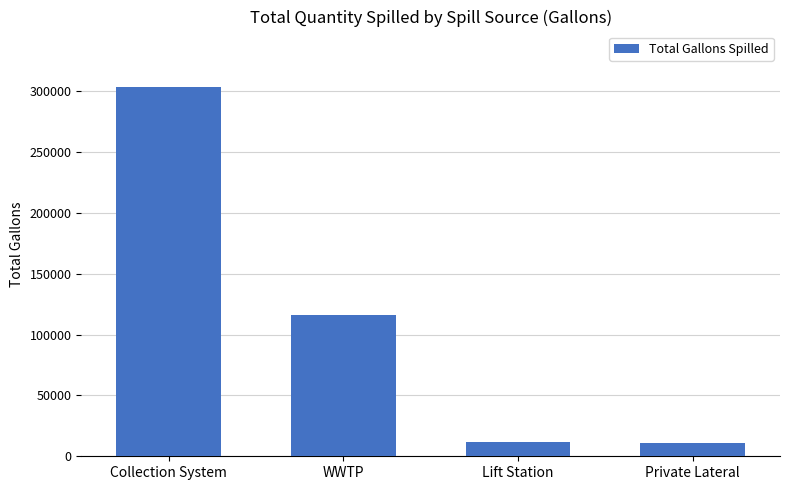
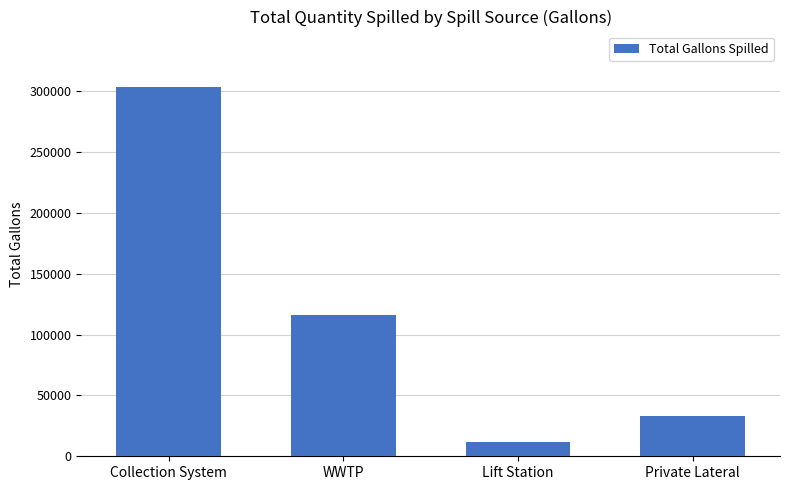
  {
    "Collection System": 303000,
    "WWTP": 116000,
    "Lift Station": 12000,
-   "Private Lateral": 11000
+   "Private Lateral": 33000
  }
